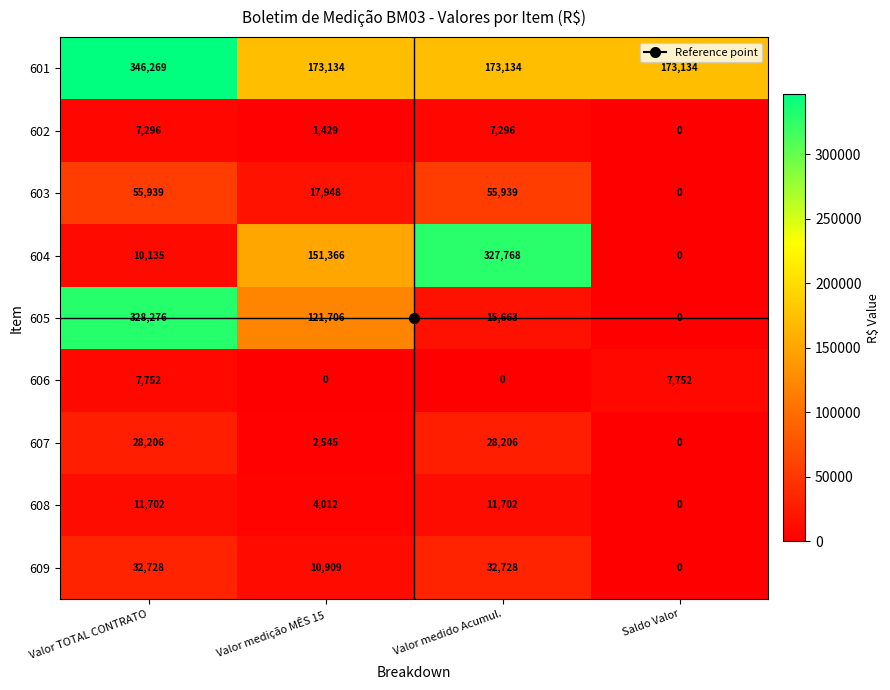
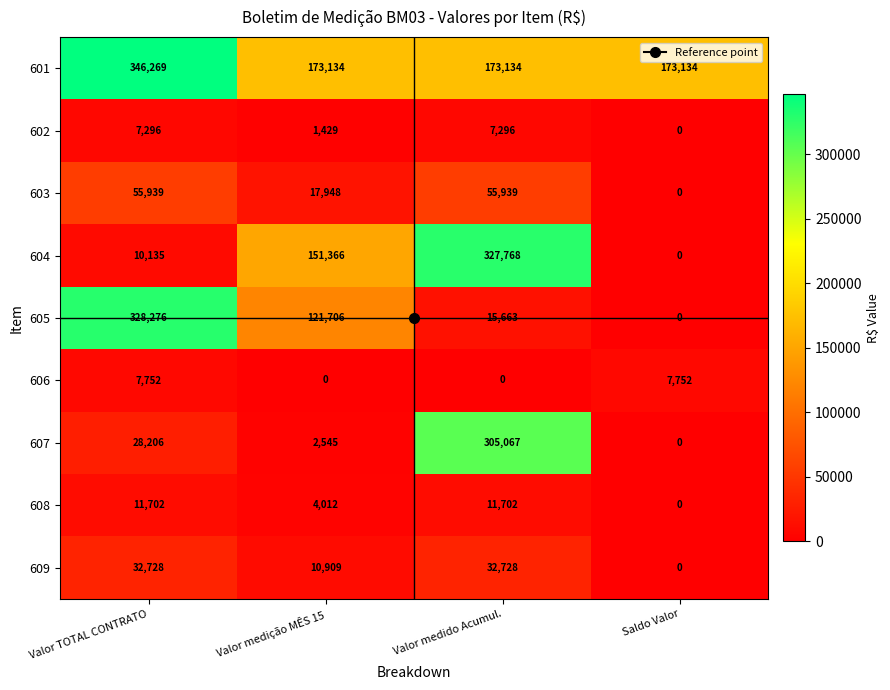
  {
    "601": {
      "Valor TOTAL CONTRATO": "346,269",
      "Valor medição MÊS 15": "173,134",
      "Valor medido Acumul.": "173,134",
      "Saldo Valor": "173,134"
    },
    "602": {
      "Valor TOTAL CONTRATO": "7,296",
      "Valor medição MÊS 15": "1,429",
      "Valor medido Acumul.": "7,296",
      "Saldo Valor": "0"
    },
    "603": {
      "Valor TOTAL CONTRATO": "55,939",
      "Valor medição MÊS 15": "17,948",
      "Valor medido Acumul.": "55,939",
      "Saldo Valor": "0"
    },
    "604": {
      "Valor TOTAL CONTRATO": "10,135",
      "Valor medição MÊS 15": "151,366",
      "Valor medido Acumul.": "327,768",
      "Saldo Valor": "0"
    },
    "605": {
      "Valor TOTAL CONTRATO": "328,276",
      "Valor medição MÊS 15": "121,706",
      "Valor medido Acumul.": "15,663",
      "Saldo Valor": "0"
    },
    "606": {
      "Valor TOTAL CONTRATO": "7,752",
      "Valor medição MÊS 15": "0",
      "Valor medido Acumul.": "0",
      "Saldo Valor": "7,752"
    },
    "607": {
      "Valor TOTAL CONTRATO": "28,206",
      "Valor medição MÊS 15": "2,545",
-     "Valor medido Acumul.": "28,206",
+     "Valor medido Acumul.": "305,067",
      "Saldo Valor": "0"
    },
    "608": {
      "Valor TOTAL CONTRATO": "11,702",
      "Valor medição MÊS 15": "4,012",
      "Valor medido Acumul.": "11,702",
      "Saldo Valor": "0"
    },
    "609": {
      "Valor TOTAL CONTRATO": "32,728",
      "Valor medição MÊS 15": "10,909",
      "Valor medido Acumul.": "32,728",
      "Saldo Valor": "0"
    }
  }
